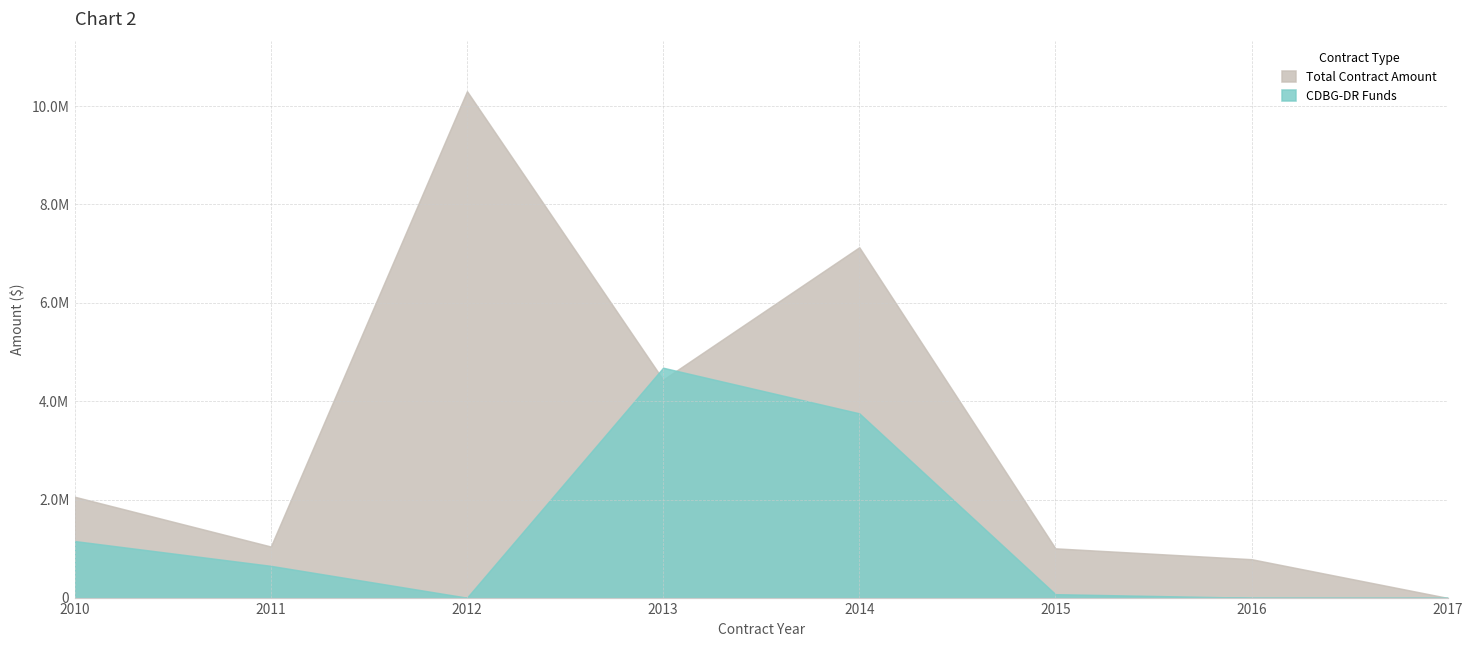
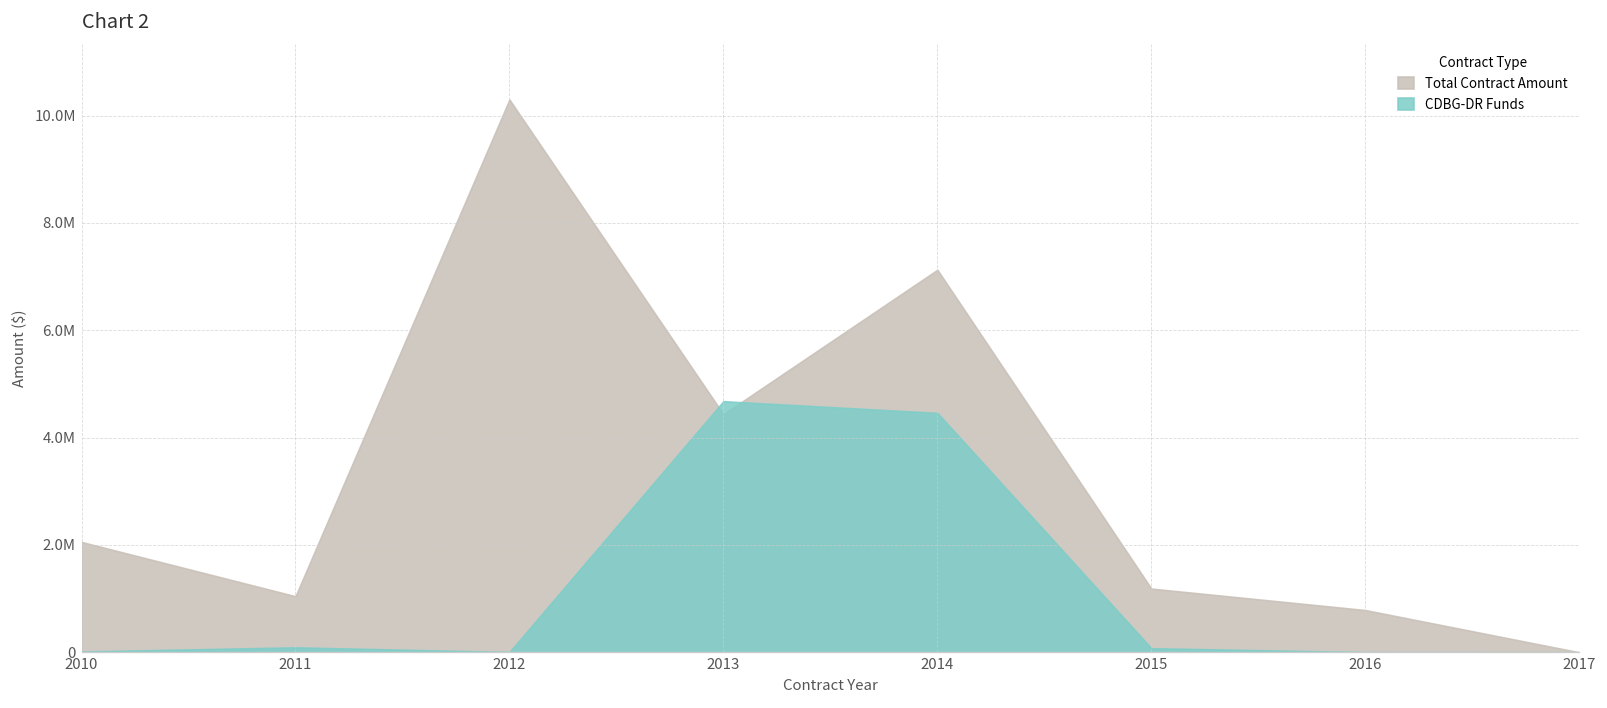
  {
    "Total Contract Amount": {
      "2010": 2100000,
      "2011": 1000000,
      "2012": 10300000,
      "2013": 4400000,
      "2014": 7100000,
-     "2015": 1000000,
+     "2015": 1200000,
      "2016": 800000
    },
    "CDBG-DR Funds": {
-     "2010": 1200000,
-     "2011": 700000,
+     "2010": 0,
+     "2011": 100000,
      "2012": 0,
      "2013": 4700000,
-     "2014": 3800000,
+     "2014": 4500000,
      "2015": 100000,
      "2016": 0
    }
  }
